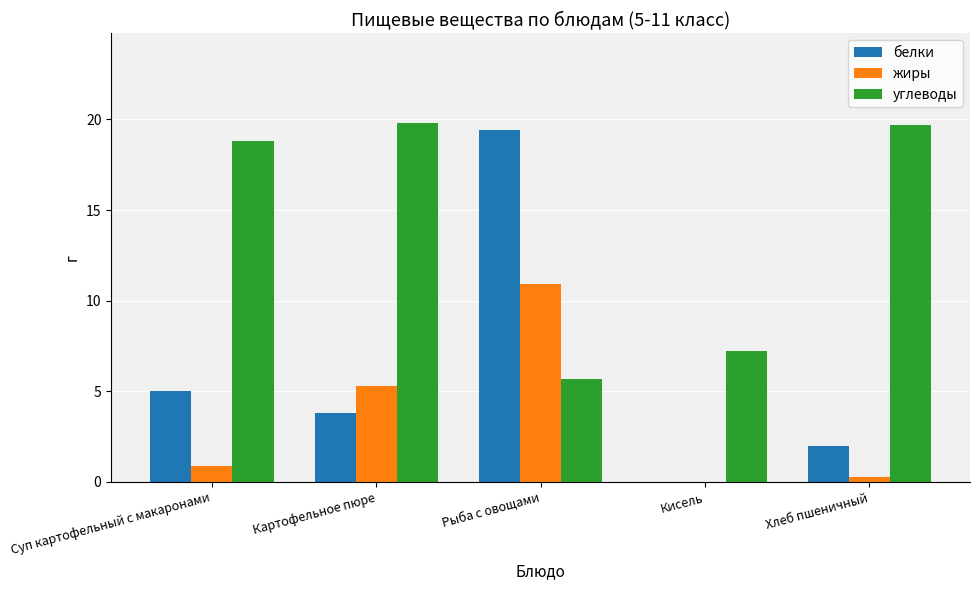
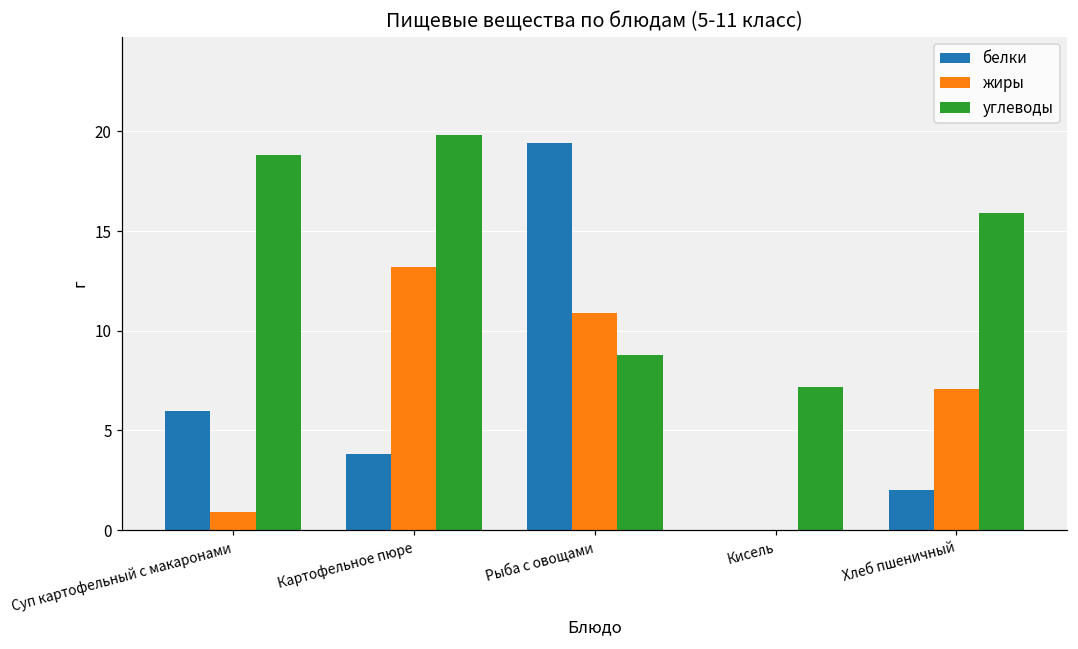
  {
    "белки": {
-     "Суп картофельный с макаронами": 5,
+     "Суп картофельный с макаронами": 6,
      "Картофельное пюре": 3.8,
      "Рыба с овощами": 19.4,
      "Кисель": 0,
      "Хлеб пшеничный": 2
    },
    "жиры": {
      "Суп картофельный с макаронами": 0.9,
-     "Картофельное пюре": 5.3,
+     "Картофельное пюре": 13.2,
      "Рыба с овощами": 10.9,
      "Кисель": 0.0,
-     "Хлеб пшеничный": 0.3
+     "Хлеб пшеничный": 7.1
    },
    "углеводы": {
      "Суп картофельный с макаронами": 18.8,
      "Картофельное пюре": 19.8,
-     "Рыба с овощами": 5.7,
+     "Рыба с овощами": 8.8,
      "Кисель": 7.2,
-     "Хлеб пшеничный": 19.7
+     "Хлеб пшеничный": 15.9
    }
  }
